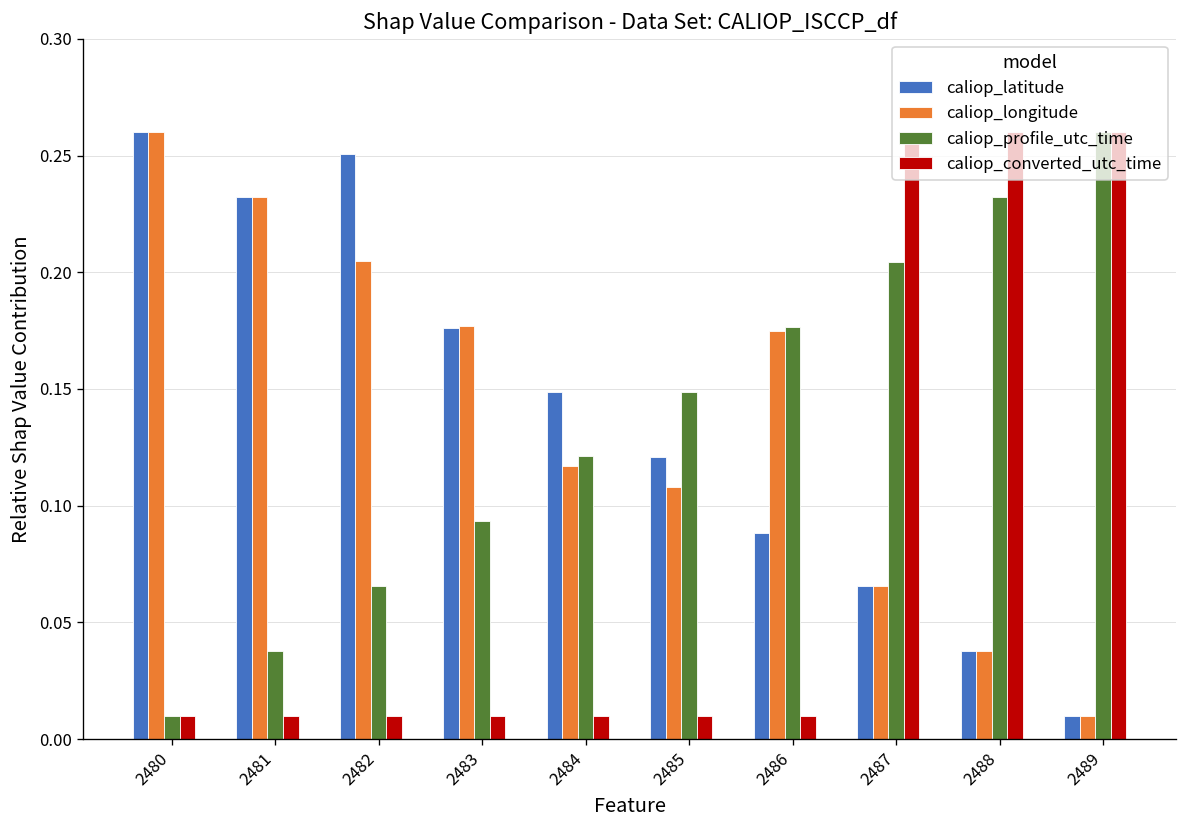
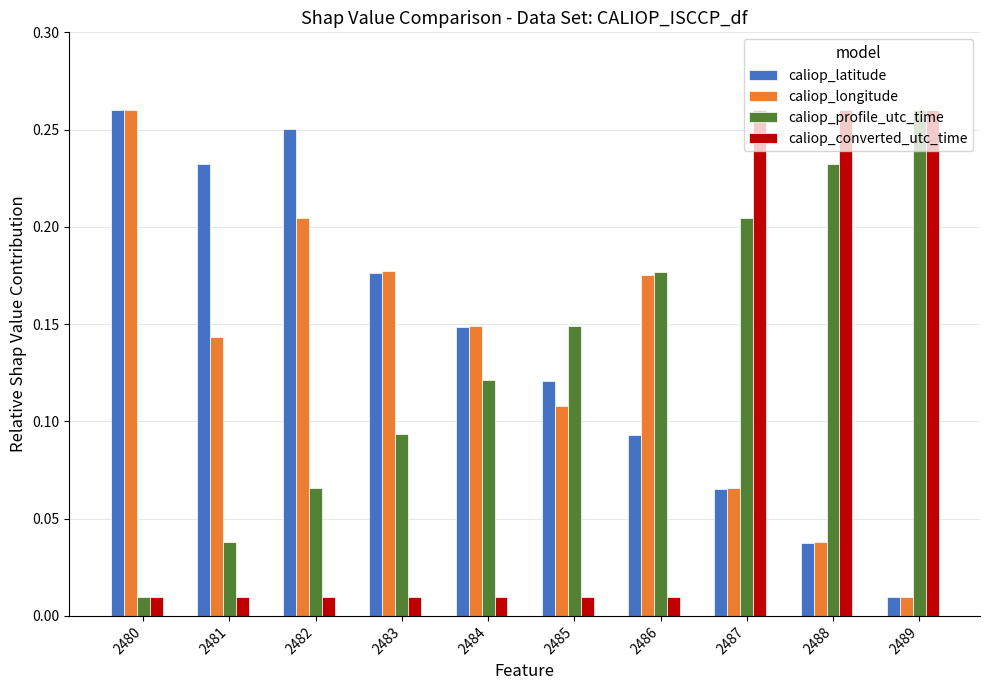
  {
    "caliop_latitude": {
      "2480": 0.260,
      "2481": 0.232,
      "2482": 0.250,
      "2483": 0.176,
      "2484": 0.149,
      "2485": 0.121,
-     "2486": 0.088,
+     "2486": 0.093,
      "2487": 0.065,
      "2488": 0.038,
      "2489": 0.010
    },
    "caliop_longitude": {
      "2480": 0.260,
-     "2481": 0.232,
+     "2481": 0.143,
      "2482": 0.205,
      "2483": 0.177,
-     "2484": 0.117,
+     "2484": 0.149,
      "2485": 0.108,
      "2486": 0.175,
      "2487": 0.066,
      "2488": 0.038,
      "2489": 0.010
    },
    "caliop_profile_utc_time": {
      "2480": 0.010,
      "2481": 0.038,
      "2482": 0.066,
      "2483": 0.093,
      "2484": 0.121,
      "2485": 0.149,
      "2486": 0.177,
      "2487": 0.204,
      "2488": 0.232
    },
    "caliop_converted_utc_time": {
      "2480": 0.010,
      "2481": 0.010,
      "2482": 0.010,
      "2483": 0.010,
      "2484": 0.010,
      "2485": 0.010,
      "2486": 0.010
    }
  }
